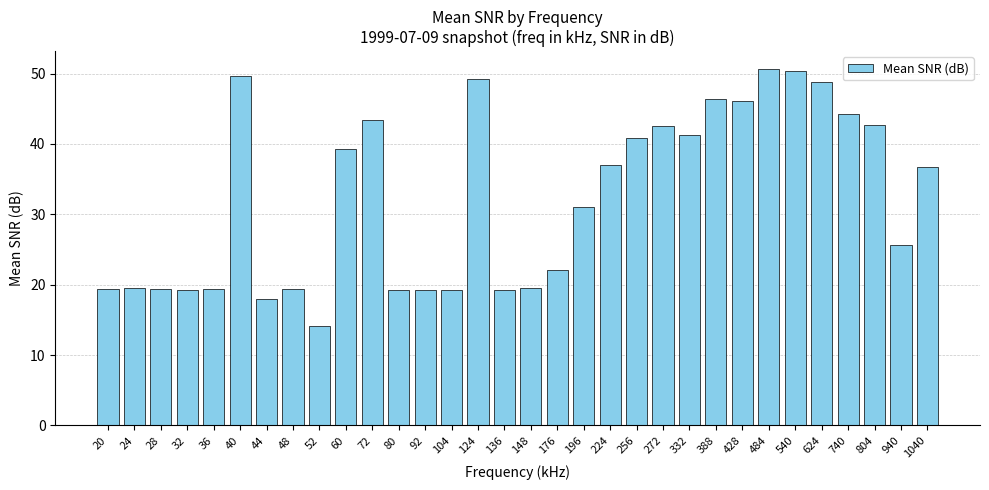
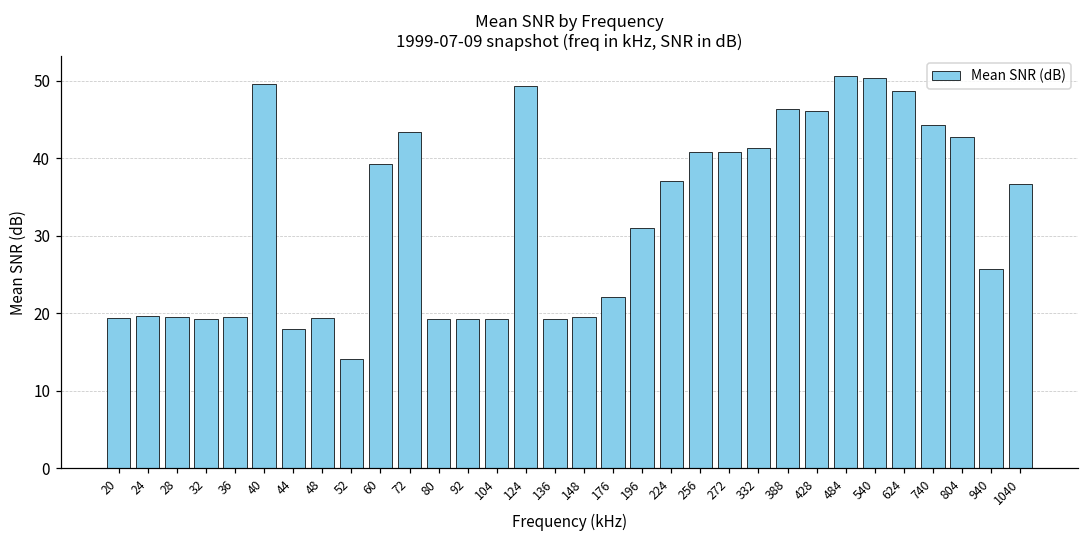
  {
    "20": 19,
    "24": 20,
    "28": 19,
    "32": 19,
    "36": 19,
    "40": 50,
    "44": 18,
    "48": 19,
    "52": 14,
    "60": 39,
    "72": 43,
    "80": 19,
    "92": 19,
    "104": 19,
    "124": 49,
    "136": 19,
    "148": 20,
    "176": 22,
    "196": 31,
    "224": 37,
    "256": 41,
-   "272": 43,
+   "272": 41,
    "332": 41,
    "388": 46,
    "428": 46,
    "484": 51,
    "540": 50,
    "624": 49,
    "740": 44,
    "804": 43,
    "940": 26,
    "1040": 37
  }
